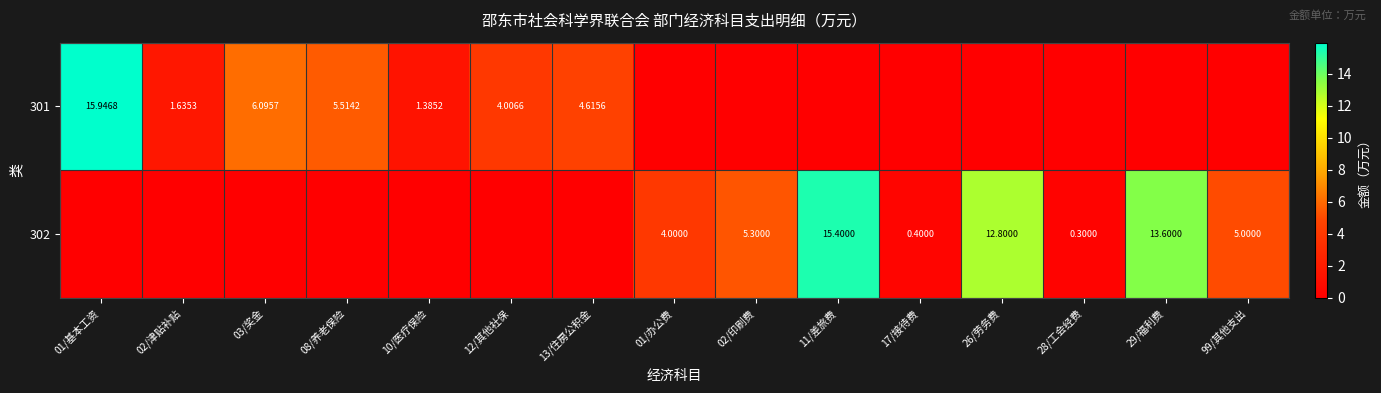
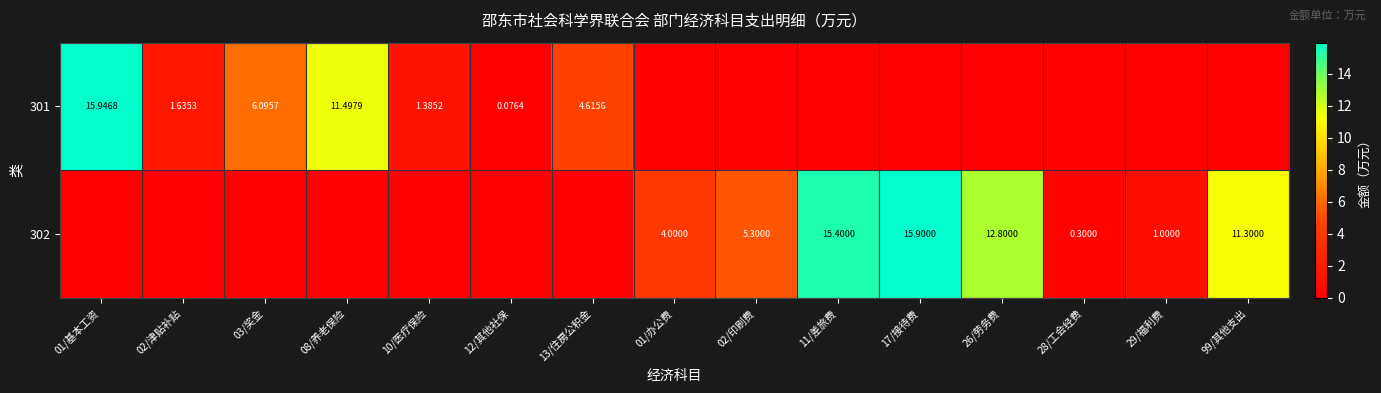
  {
    "301": {
      "01/基本工资": 15.9468,
      "02/津贴补贴": 1.6353,
      "03/奖金": 6.0957,
-     "08/养老保险": 5.5142,
+     "08/养老保险": 11.4979,
      "10/医疗保险": 1.3852,
-     "12/其他社保": 4.0066,
+     "12/其他社保": 0.0764,
      "13/住房公积金": 4.6156
    },
    "302": {
      "01/办公费": 4.0000,
      "02/印刷费": 5.3000,
      "11/差旅费": 15.4000,
-     "17/接待费": 0.4000,
+     "17/接待费": 15.9000,
      "26/劳务费": 12.8000,
      "28/工会经费": 0.3000,
-     "29/福利费": 13.6000,
-     "99/其他支出": 5.0000
+     "29/福利费": 1.0000,
+     "99/其他支出": 11.3000
    }
  }
